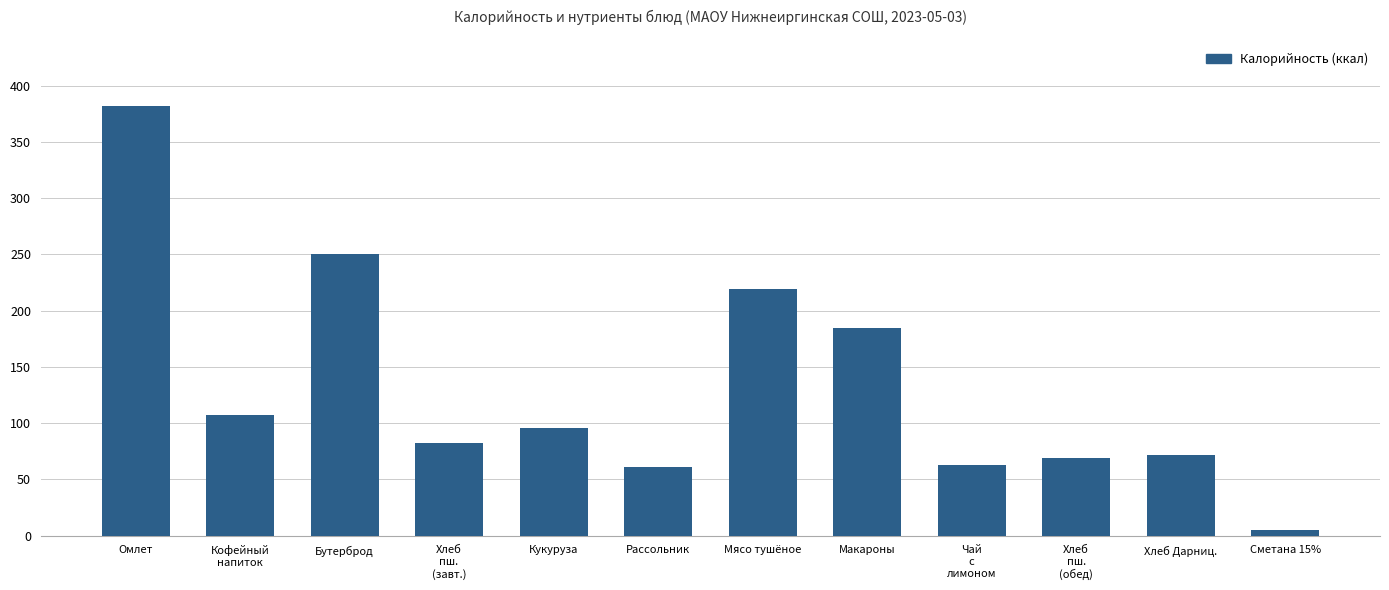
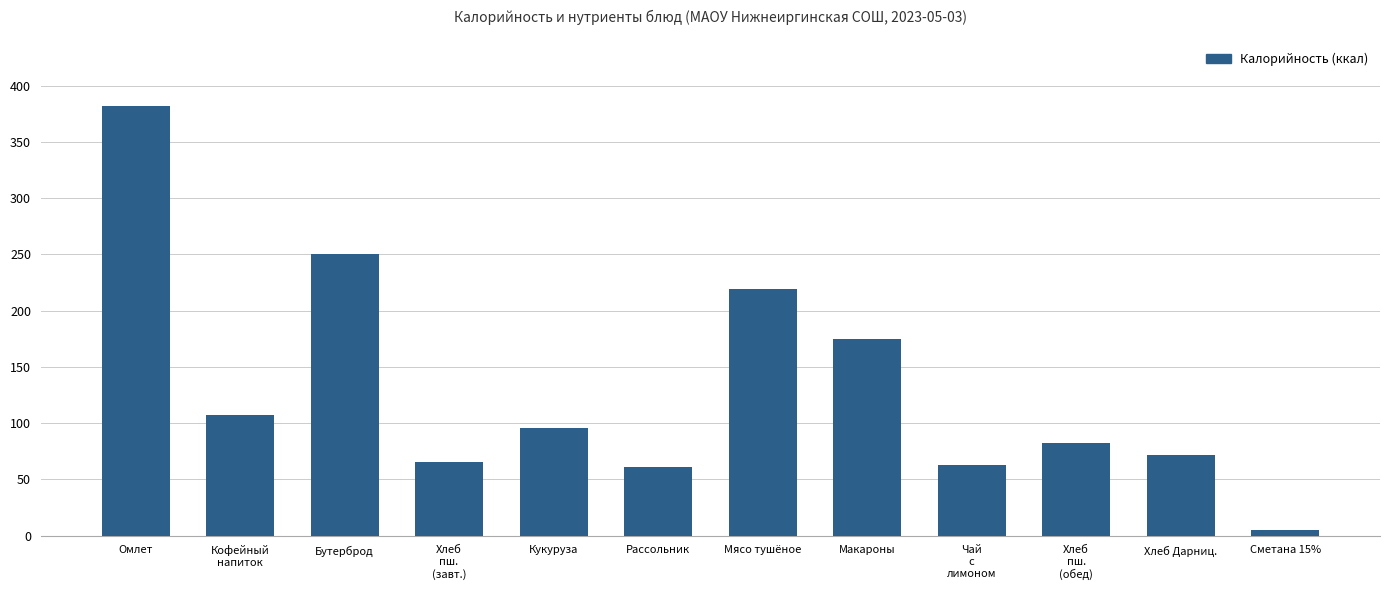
  {
    "Омлет": 382,
    "Кофейный напиток": 107,
    "Бутерброд": 250,
-   "Хлеб пш. (завт.)": 82,
+   "Хлеб пш. (завт.)": 65,
    "Кукуруза": 96,
    "Рассольник": 61,
    "Мясо тушёное": 219,
-   "Макароны": 185,
+   "Макароны": 175,
    "Чай с лимоном": 63,
-   "Хлеб пш. (обед)": 69,
+   "Хлеб пш. (обед)": 82,
    "Хлеб Дарниц.": 72,
    "Сметана 15%": 5
  }
